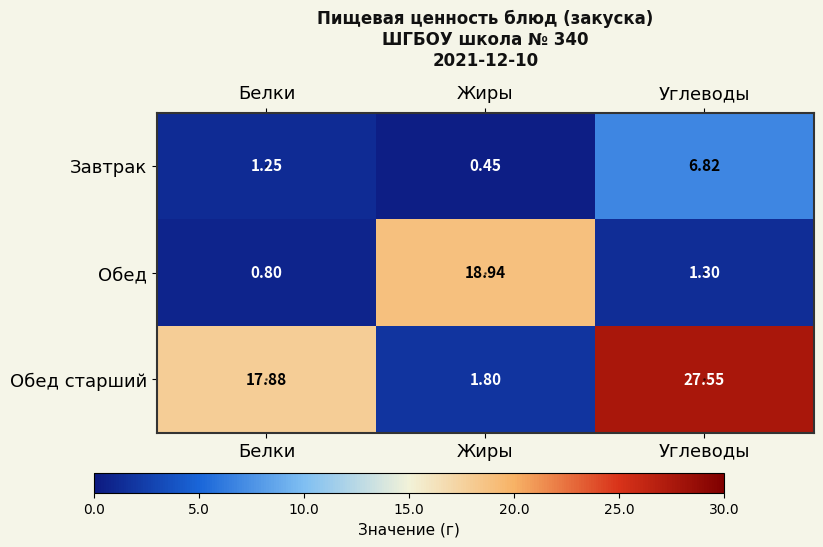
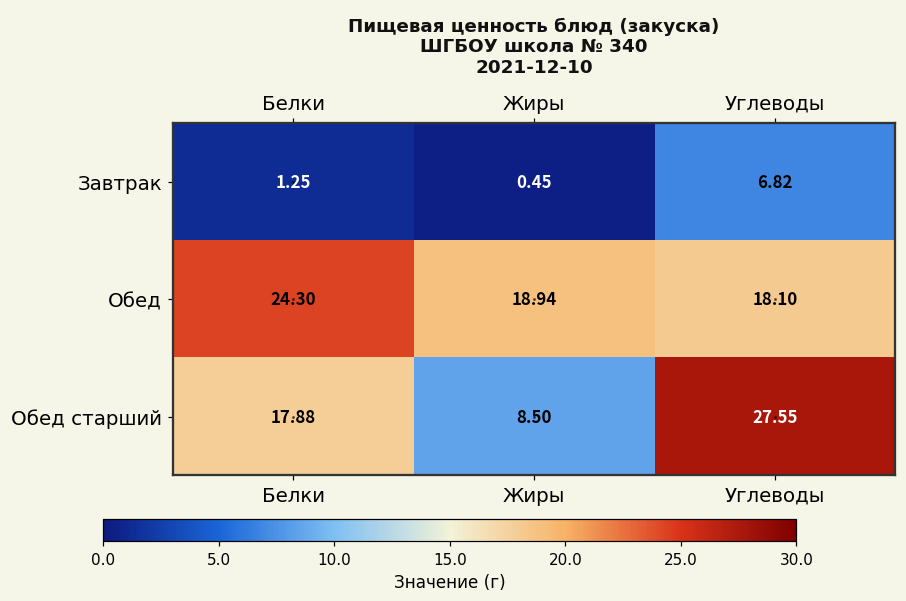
  {
    "Обед": {
-     "Белки": 0.80,
-     "Углеводы": 1.30
+     "Белки": 24.30,
+     "Углеводы": 18.10
    },
    "Обед старший": {
-     "Жиры": 1.80
+     "Жиры": 8.50
    }
  }
